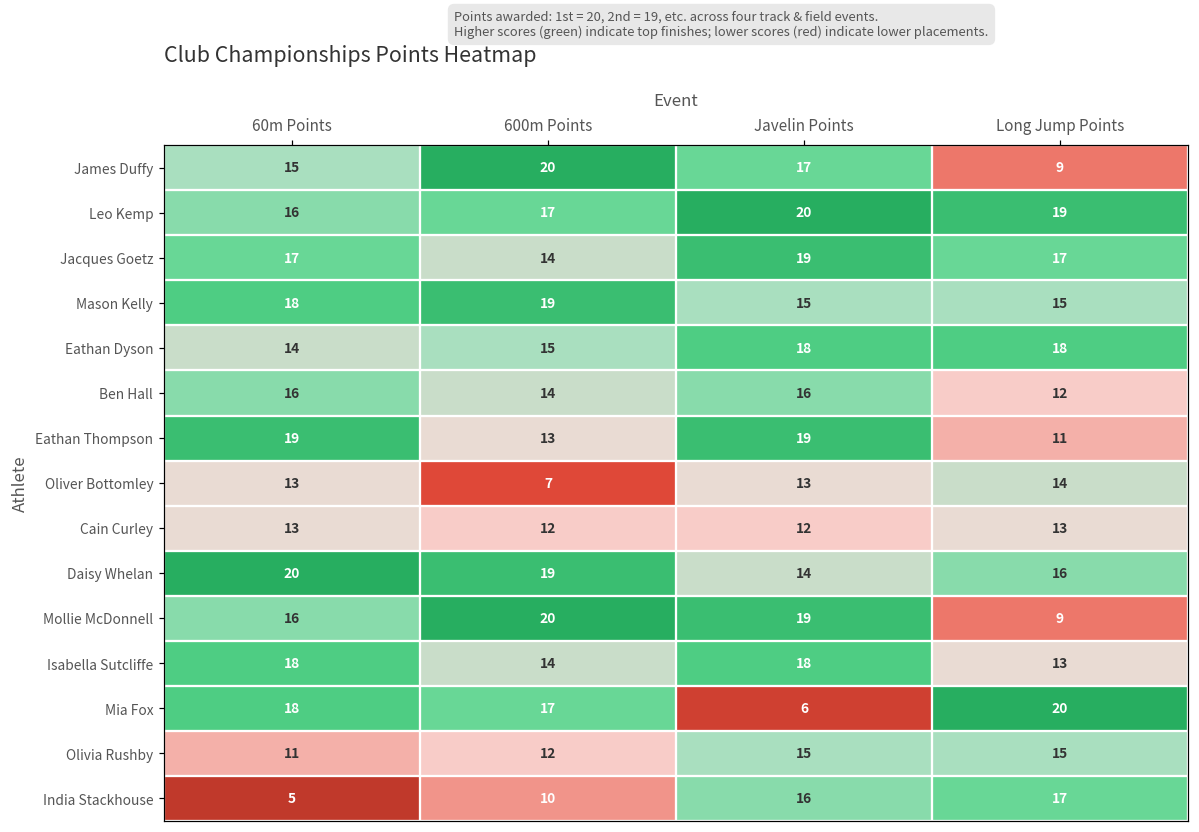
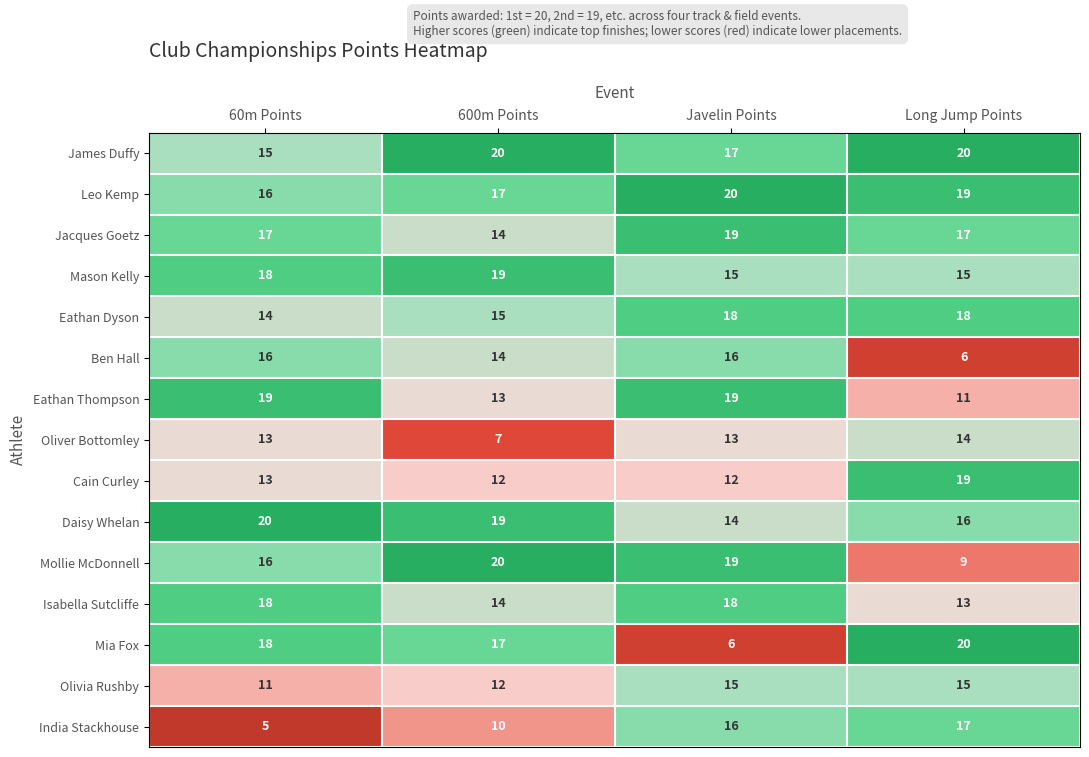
  {
    "James Duffy": {
      "60m Points": 15,
      "600m Points": 20,
      "Javelin Points": 17,
-     "Long Jump Points": 9
+     "Long Jump Points": 20
    },
    "Leo Kemp": {
      "60m Points": 16,
      "600m Points": 17,
      "Javelin Points": 20,
      "Long Jump Points": 19
    },
    "Jacques Goetz": {
      "60m Points": 17,
      "600m Points": 14,
      "Javelin Points": 19,
      "Long Jump Points": 17
    },
    "Mason Kelly": {
      "60m Points": 18,
      "600m Points": 19,
      "Javelin Points": 15,
      "Long Jump Points": 15
    },
    "Eathan Dyson": {
      "60m Points": 14,
      "600m Points": 15,
      "Javelin Points": 18,
      "Long Jump Points": 18
    },
    "Ben Hall": {
      "60m Points": 16,
      "600m Points": 14,
      "Javelin Points": 16,
-     "Long Jump Points": 12
+     "Long Jump Points": 6
    },
    "Eathan Thompson": {
      "60m Points": 19,
      "600m Points": 13,
      "Javelin Points": 19,
      "Long Jump Points": 11
    },
    "Oliver Bottomley": {
      "60m Points": 13,
      "600m Points": 7,
      "Javelin Points": 13,
      "Long Jump Points": 14
    },
    "Cain Curley": {
      "60m Points": 13,
      "600m Points": 12,
      "Javelin Points": 12,
-     "Long Jump Points": 13
+     "Long Jump Points": 19
    },
    "Daisy Whelan": {
      "60m Points": 20,
      "600m Points": 19,
      "Javelin Points": 14,
      "Long Jump Points": 16
    },
    "Mollie McDonnell": {
      "60m Points": 16,
      "600m Points": 20,
      "Javelin Points": 19,
      "Long Jump Points": 9
    },
    "Isabella Sutcliffe": {
      "60m Points": 18,
      "600m Points": 14,
      "Javelin Points": 18,
      "Long Jump Points": 13
    },
    "Mia Fox": {
      "60m Points": 18,
      "600m Points": 17,
      "Javelin Points": 6,
      "Long Jump Points": 20
    },
    "Olivia Rushby": {
      "60m Points": 11,
      "600m Points": 12,
      "Javelin Points": 15,
      "Long Jump Points": 15
    },
    "India Stackhouse": {
      "60m Points": 5,
      "600m Points": 10,
      "Javelin Points": 16,
      "Long Jump Points": 17
    }
  }
